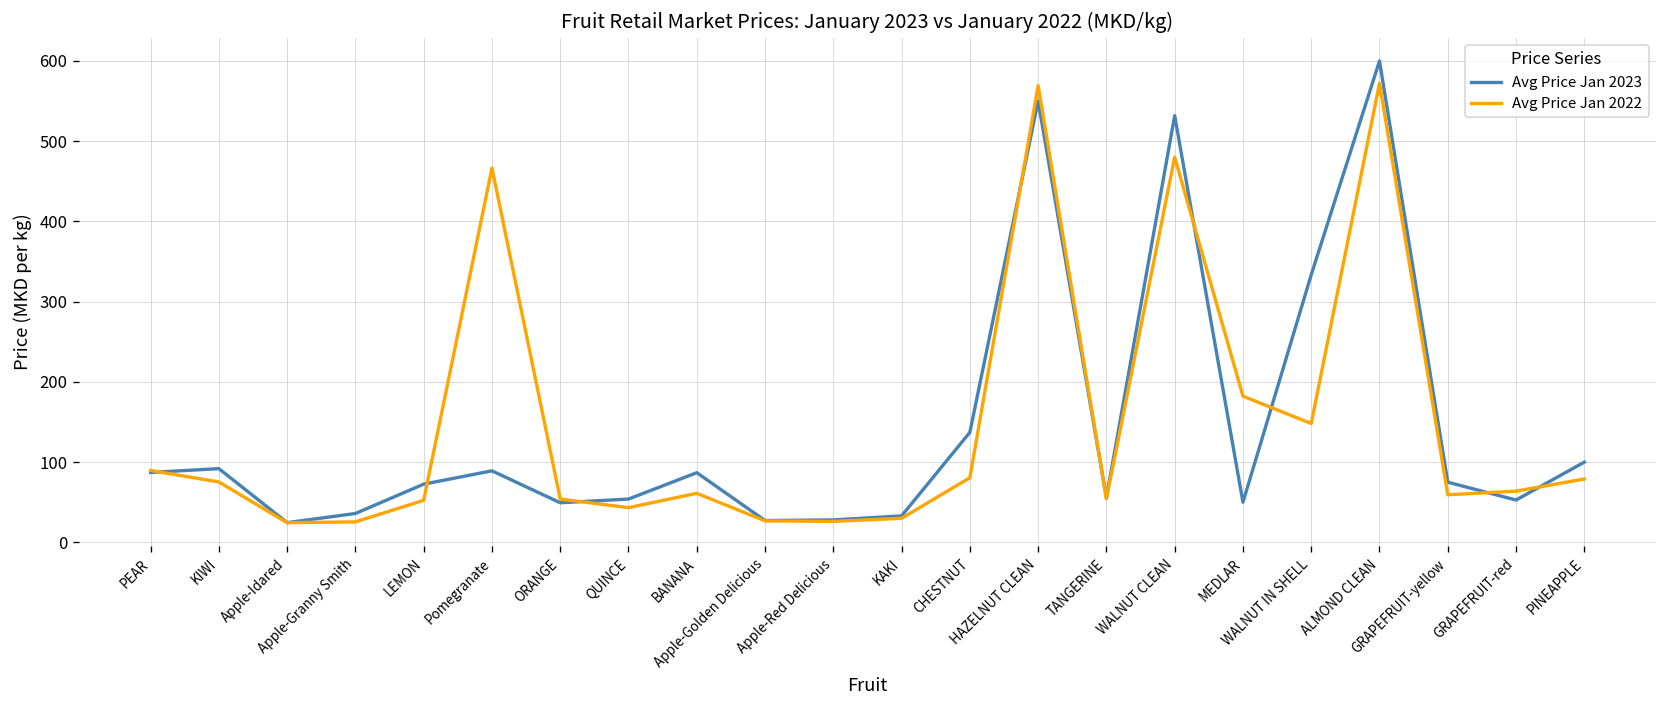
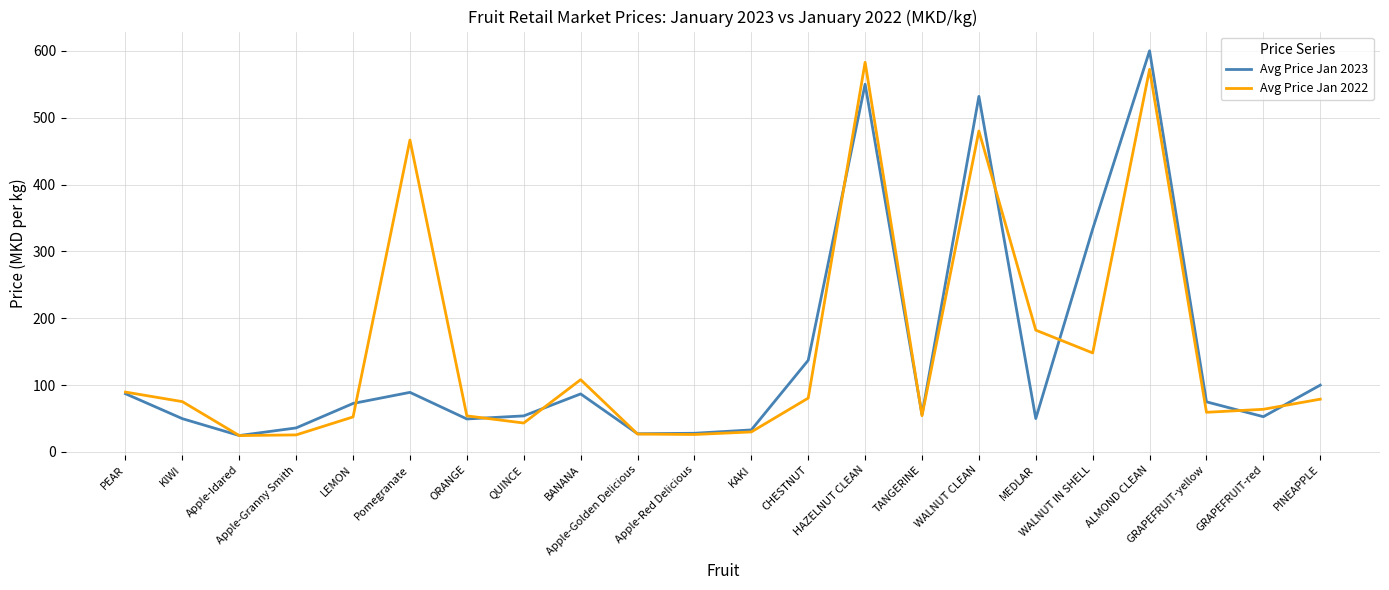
  {
    "Avg Price Jan 2023": {
-     "KIWI": 90,
+     "KIWI": 50,
      "Apple-Granny Smith": 40,
      "LEMON": 70,
      "Pomegranate": 90,
      "ORANGE": 50,
      "QUINCE": 50,
      "BANANA": 90,
      "CHESTNUT": 140,
      "HAZELNUT CLEAN": 550,
      "WALNUT CLEAN": 530,
      "MEDLAR": 50,
      "WALNUT IN SHELL": 330,
      "ALMOND CLEAN": 600,
      "GRAPEFRUIT-yellow": 80,
      "GRAPEFRUIT-red": 50,
      "PINEAPPLE": 100
    },
    "Avg Price Jan 2022": {
      "KIWI": 80,
      "Apple-Granny Smith": 30,
      "LEMON": 50,
      "Pomegranate": 470,
      "ORANGE": 50,
      "QUINCE": 40,
-     "BANANA": 60,
+     "BANANA": 110,
      "CHESTNUT": 80,
-     "HAZELNUT CLEAN": 570,
+     "HAZELNUT CLEAN": 580,
      "WALNUT CLEAN": 480,
      "MEDLAR": 180,
      "WALNUT IN SHELL": 150,
      "ALMOND CLEAN": 570,
      "GRAPEFRUIT-yellow": 60,
      "GRAPEFRUIT-red": 60,
      "PINEAPPLE": 80
    }
  }
